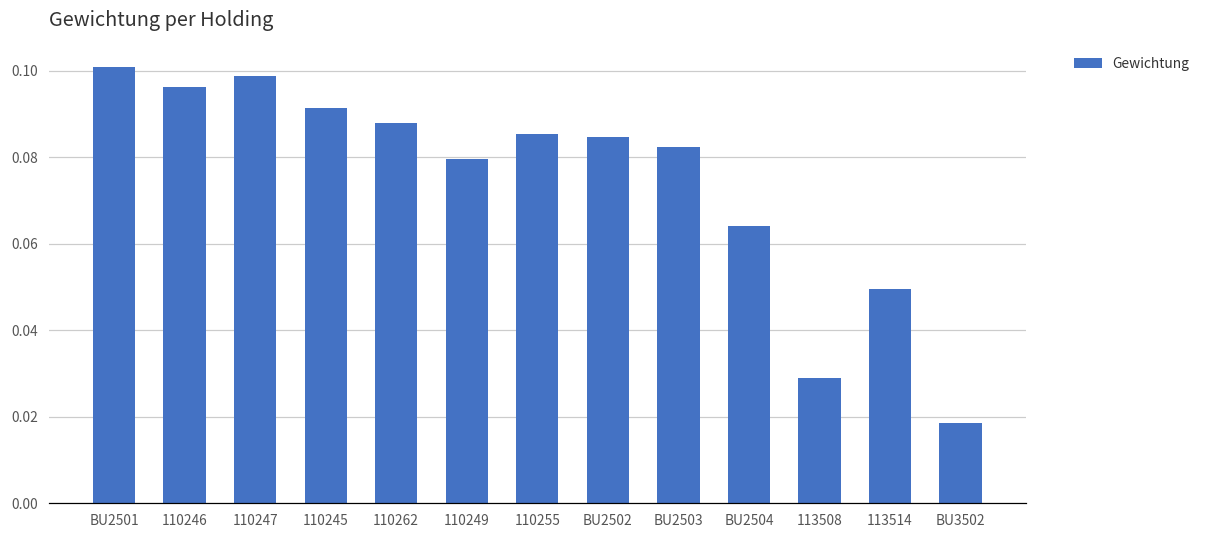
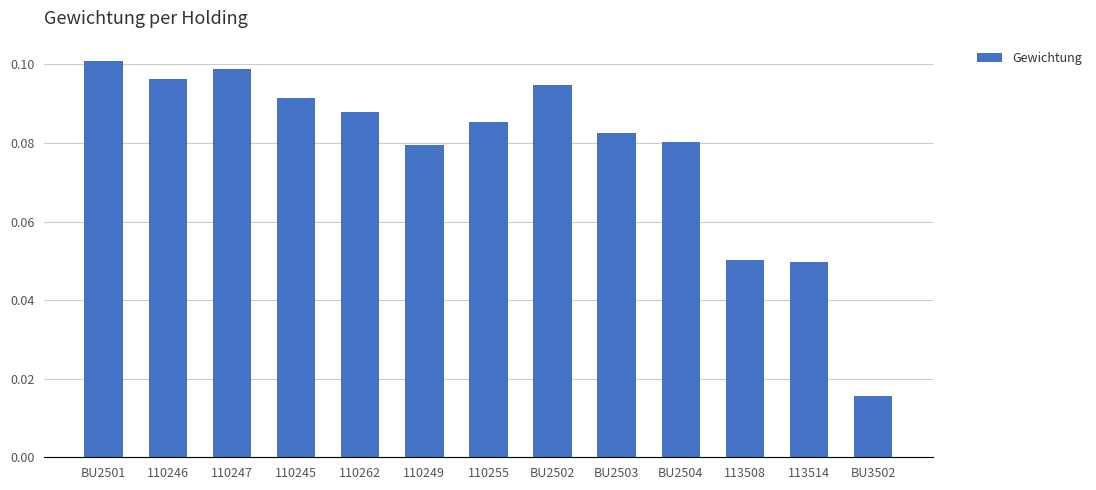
  {
    "BU2501": 0.101,
    "110246": 0.096,
    "110247": 0.099,
    "110245": 0.091,
    "110262": 0.088,
    "110249": 0.080,
    "110255": 0.085,
-   "BU2502": 0.085,
+   "BU2502": 0.095,
    "BU2503": 0.082,
-   "BU2504": 0.064,
-   "113508": 0.029,
+   "BU2504": 0.080,
+   "113508": 0.050,
    "113514": 0.050,
-   "BU3502": 0.019
+   "BU3502": 0.016
  }
